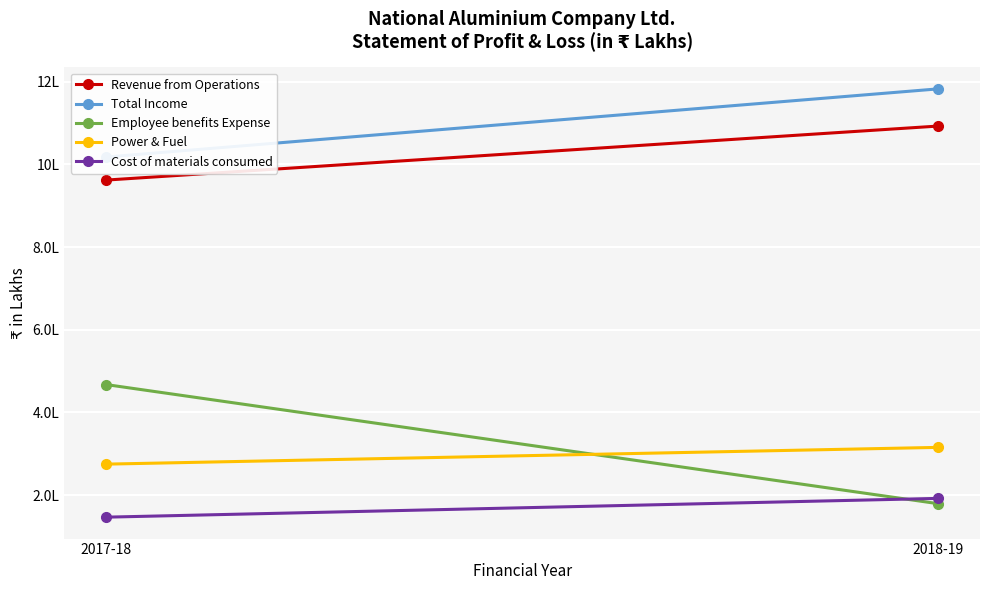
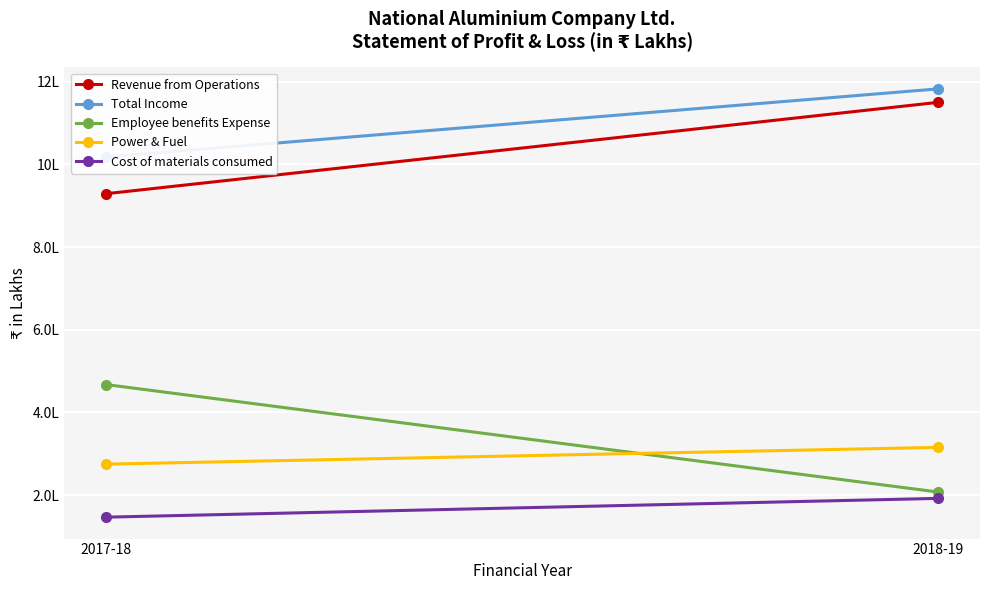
  {
    "Revenue from Operations": {
-     "2017-18": "9.6L",
-     "2018-19": "10.9L"
+     "2017-18": "9.3L",
+     "2018-19": "11.5L"
    },
    "Total Income": {
      "2018-19": "11.8L"
    },
    "Employee benefits Expense": {
      "2017-18": "4.7L",
-     "2018-19": "1.8L"
+     "2018-19": "2.1L"
    },
    "Power & Fuel": {
      "2017-18": "2.7L",
      "2018-19": "3.2L"
    },
    "Cost of materials consumed": {
      "2017-18": "1.5L",
      "2018-19": "1.9L"
    }
  }
